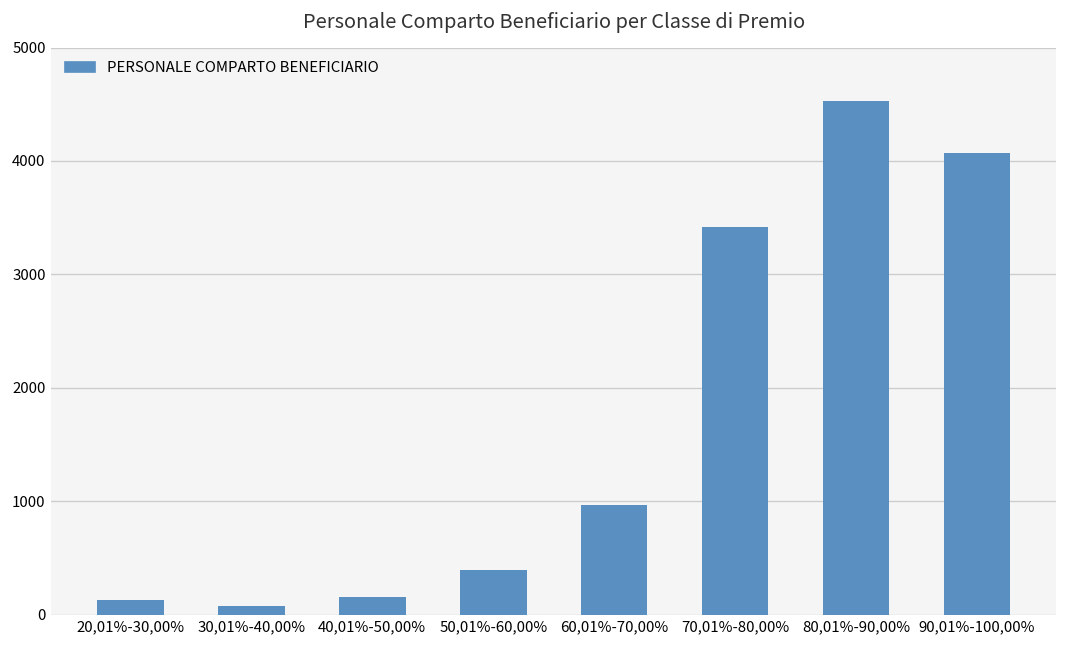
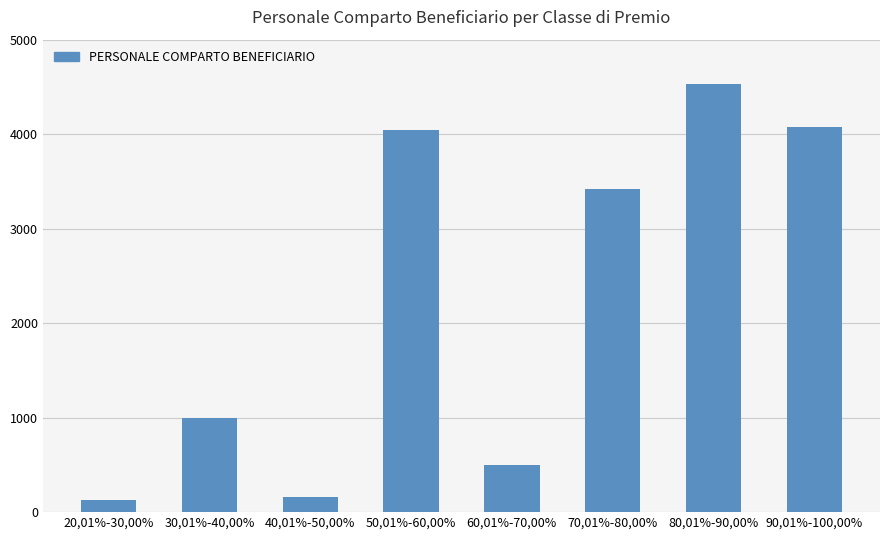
  {
    "20,01%-30,00%": 100,
-   "30,01%-40,00%": 100,
+   "30,01%-40,00%": 1000,
    "40,01%-50,00%": 200,
-   "50,01%-60,00%": 400,
-   "60,01%-70,00%": 1000,
+   "50,01%-60,00%": 4000,
+   "60,01%-70,00%": 500,
    "70,01%-80,00%": 3400,
    "80,01%-90,00%": 4500,
    "90,01%-100,00%": 4100
  }
